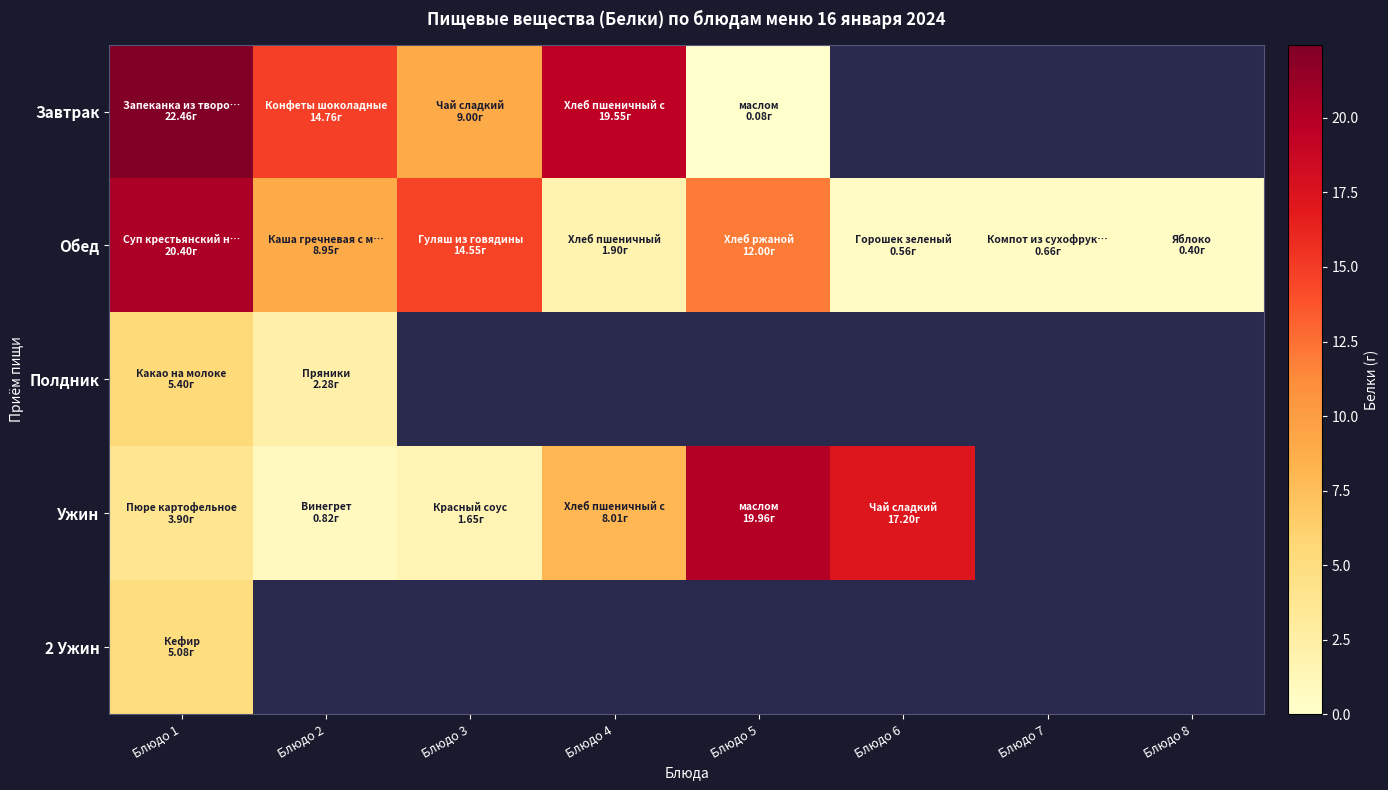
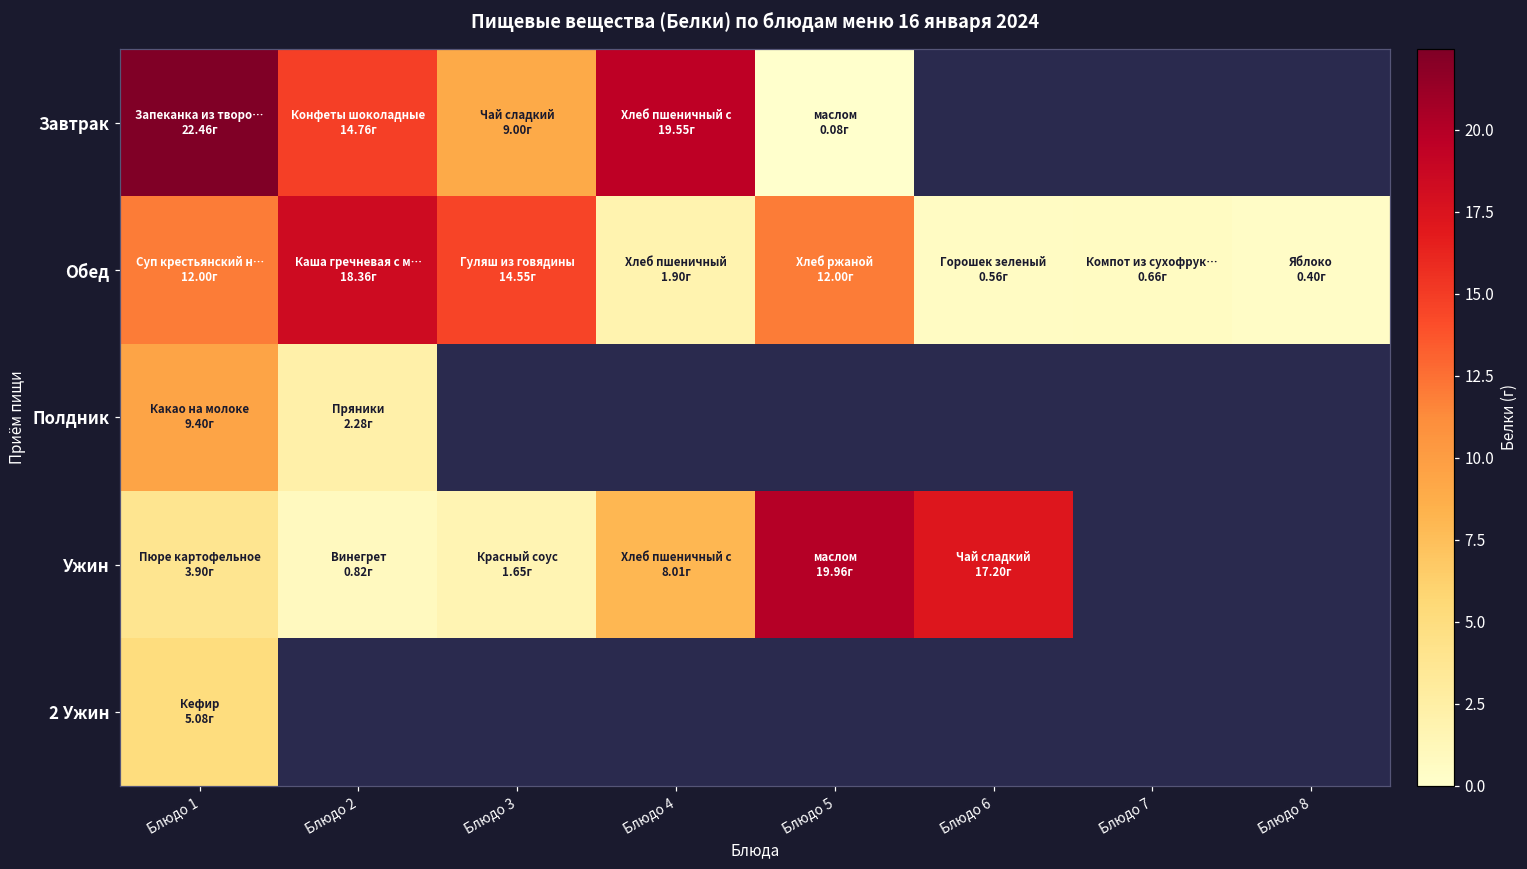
  {
    "Завтрак": {
      "Блюдо 1": "22.46г",
      "Блюдо 2": "14.76г",
      "Блюдо 3": "9.00г",
      "Блюдо 4": "19.55г",
      "Блюдо 5": "0.08г"
    },
    "Обед": {
-     "Блюдо 1": "20.40г",
-     "Блюдо 2": "8.95г",
+     "Блюдо 1": "12.00г",
+     "Блюдо 2": "18.36г",
      "Блюдо 3": "14.55г",
      "Блюдо 4": "1.90г",
      "Блюдо 5": "12.00г",
      "Блюдо 6": "0.56г",
      "Блюдо 7": "0.66г",
      "Блюдо 8": "0.40г"
    },
    "Полдник": {
-     "Блюдо 1": "5.40г",
+     "Блюдо 1": "9.40г",
      "Блюдо 2": "2.28г"
    },
    "Ужин": {
      "Блюдо 1": "3.90г",
      "Блюдо 2": "0.82г",
      "Блюдо 3": "1.65г",
      "Блюдо 4": "8.01г",
      "Блюдо 5": "19.96г",
      "Блюдо 6": "17.20г"
    },
    "2 Ужин": {
      "Блюдо 1": "5.08г"
    }
  }
